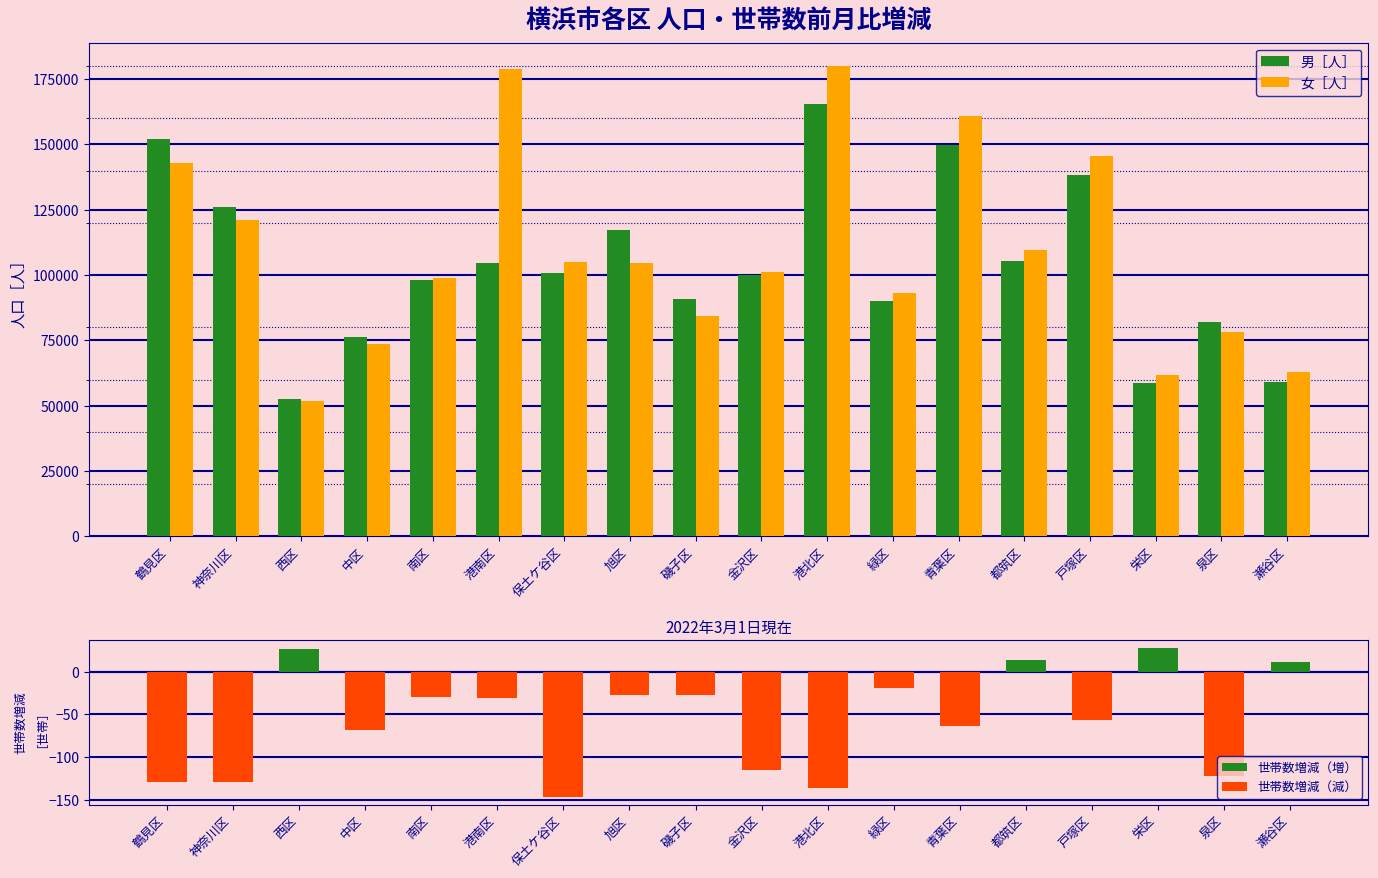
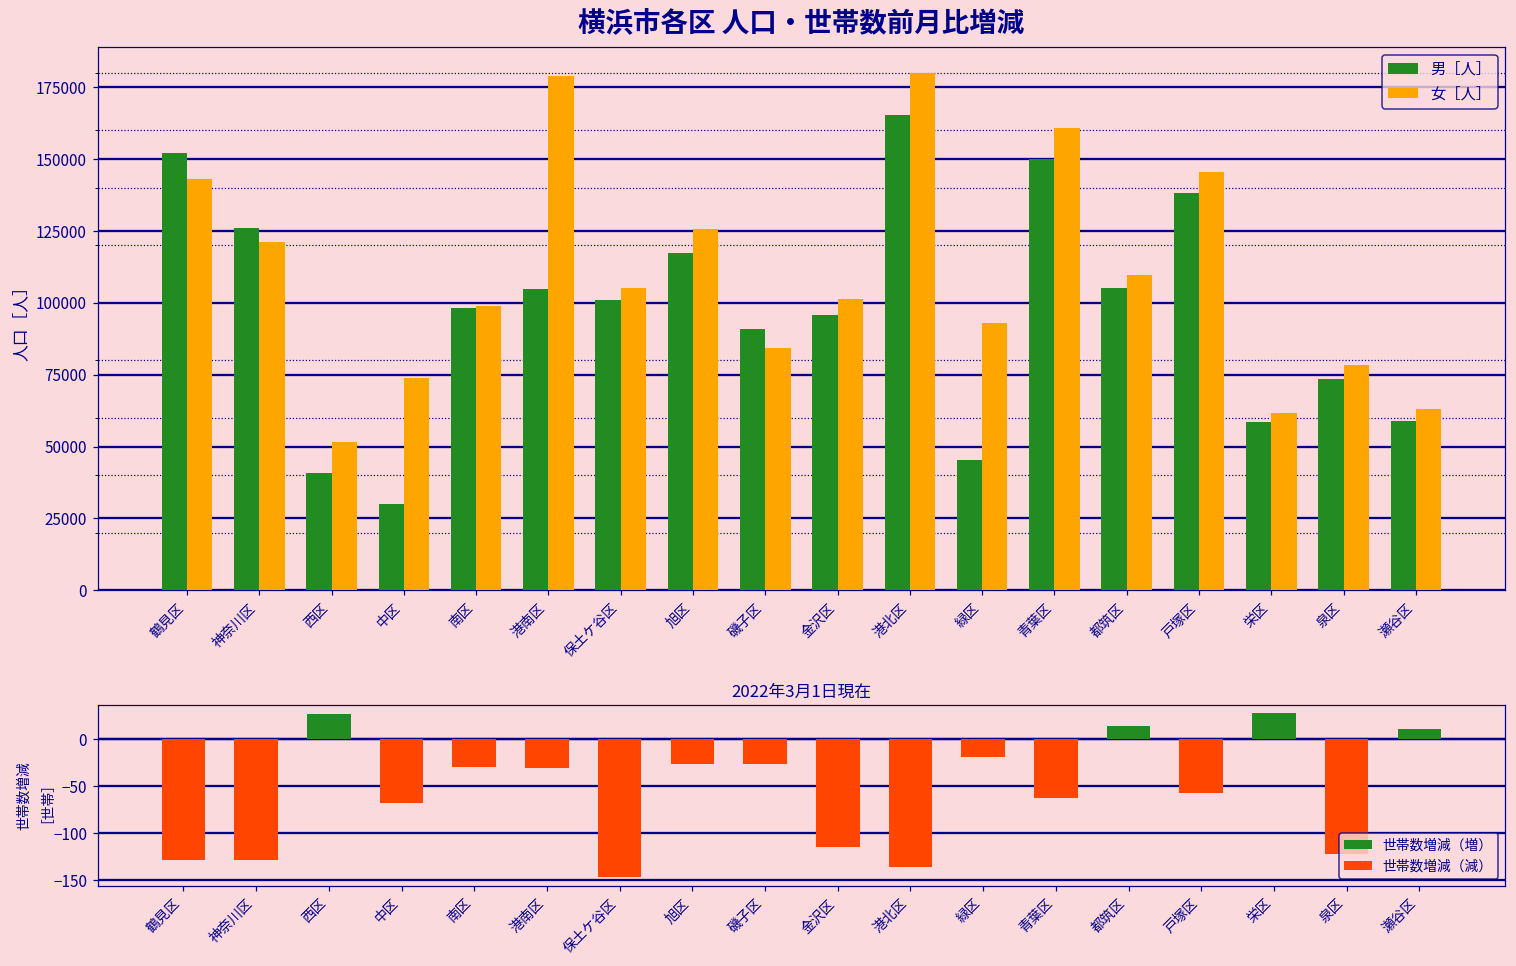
  {
    "横浜市各区 人口・世帯数前月比増減": {
      "男［人］": {
        "鶴見区": 152000,
        "神奈川区": 126000,
-       "西区": 53000,
-       "中区": 76000,
+       "西区": 41000,
+       "中区": 30000,
        "南区": 98000,
        "港南区": 105000,
        "保土ケ谷区": 101000,
        "旭区": 117000,
        "磯子区": 91000,
-       "金沢区": 100000,
+       "金沢区": 96000,
        "港北区": 165000,
-       "緑区": 90000,
+       "緑区": 45000,
        "青葉区": 150000,
        "都筑区": 105000,
        "戸塚区": 138000,
        "栄区": 59000,
-       "泉区": 82000,
+       "泉区": 74000,
        "瀬谷区": 59000
      },
      "女［人］": {
        "鶴見区": 143000,
        "神奈川区": 121000,
        "西区": 52000,
        "中区": 74000,
        "南区": 99000,
        "港南区": 179000,
        "保土ケ谷区": 105000,
-       "旭区": 105000,
+       "旭区": 126000,
        "磯子区": 84000,
        "金沢区": 101000,
        "港北区": 180000,
        "緑区": 93000,
        "青葉区": 161000,
        "都筑区": 110000,
        "戸塚区": 145000,
        "栄区": 62000,
        "泉区": 78000,
        "瀬谷区": 63000
      }
    },
    "2022年3月1日現在": {
      "世帯数増減（増）": {
        "鶴見区": 0,
        "神奈川区": 0,
        "西区": 30,
        "中区": 0,
        "南区": 0,
        "港南区": 0,
        "保土ケ谷区": 0,
        "旭区": 0,
        "磯子区": 0,
        "金沢区": 0,
        "港北区": 0,
        "緑区": 0,
        "青葉区": 0,
        "都筑区": 10,
        "戸塚区": 0,
        "栄区": 30,
        "泉区": 0,
        "瀬谷区": 10
      },
      "世帯数増減（減）": {
        "鶴見区": -130,
        "神奈川区": -130,
        "西区": 0,
        "中区": -70,
        "南区": -30,
        "港南区": -30,
        "保土ケ谷区": -150,
        "旭区": -30,
        "磯子区": -30,
        "金沢区": -120,
        "港北区": -140,
        "緑区": -20,
        "青葉区": -60,
        "都筑区": 0,
        "戸塚区": -60,
        "栄区": 0,
        "瀬谷区": 0
      }
    }
  }
